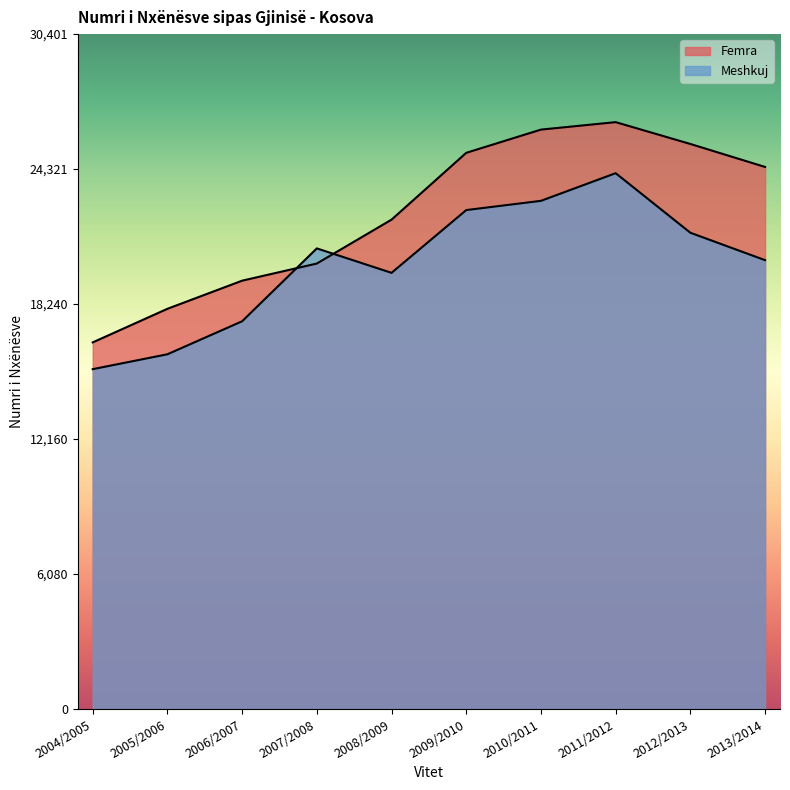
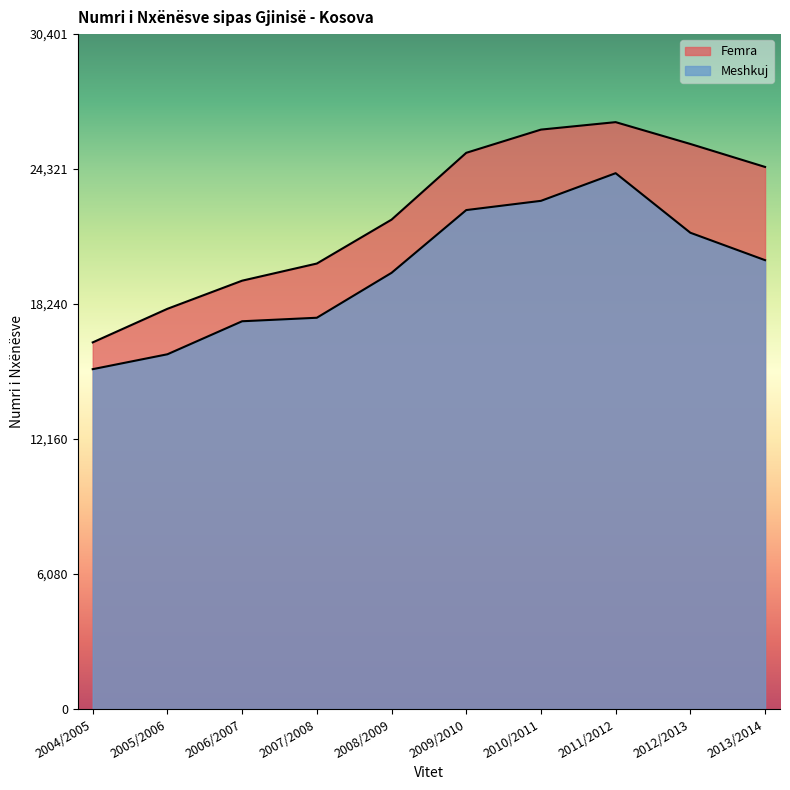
  {
    "Femra": {
      "2004/2005": "16,500",
      "2005/2006": "18,000",
      "2006/2007": "19,300",
      "2007/2008": "20,100",
      "2008/2009": "22,000",
      "2009/2010": "25,100",
      "2010/2011": "26,100",
      "2011/2012": "26,400",
      "2012/2013": "25,500",
      "2013/2014": "24,400"
    },
    "Meshkuj": {
      "2004/2005": "15,300",
      "2005/2006": "16,000",
      "2006/2007": "17,500",
-     "2007/2008": "20,700",
+     "2007/2008": "17,600",
      "2008/2009": "19,600",
      "2009/2010": "22,500",
      "2010/2011": "22,900",
      "2011/2012": "24,100",
      "2012/2013": "21,500",
      "2013/2014": "20,200"
    }
  }
